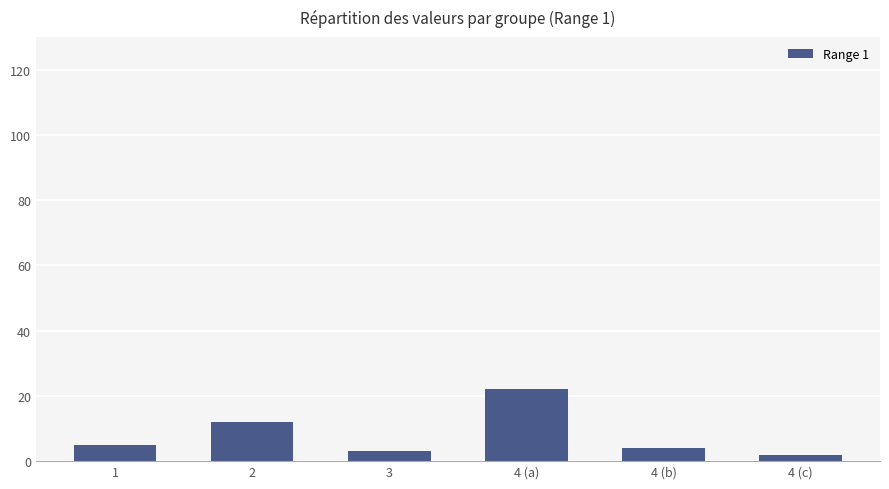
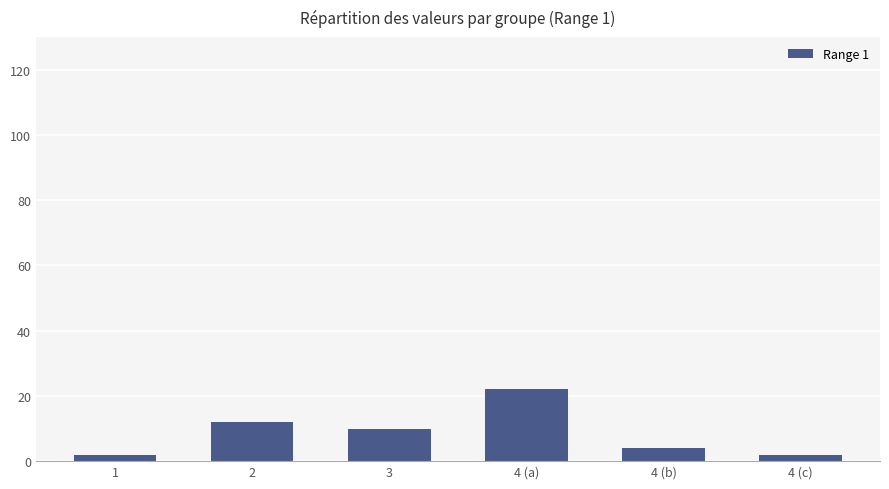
  {
-   "1": 5,
+   "1": 2,
    "2": 12,
-   "3": 3,
+   "3": 10,
    "4 (a)": 22,
    "4 (b)": 4,
    "4 (c)": 2
  }
